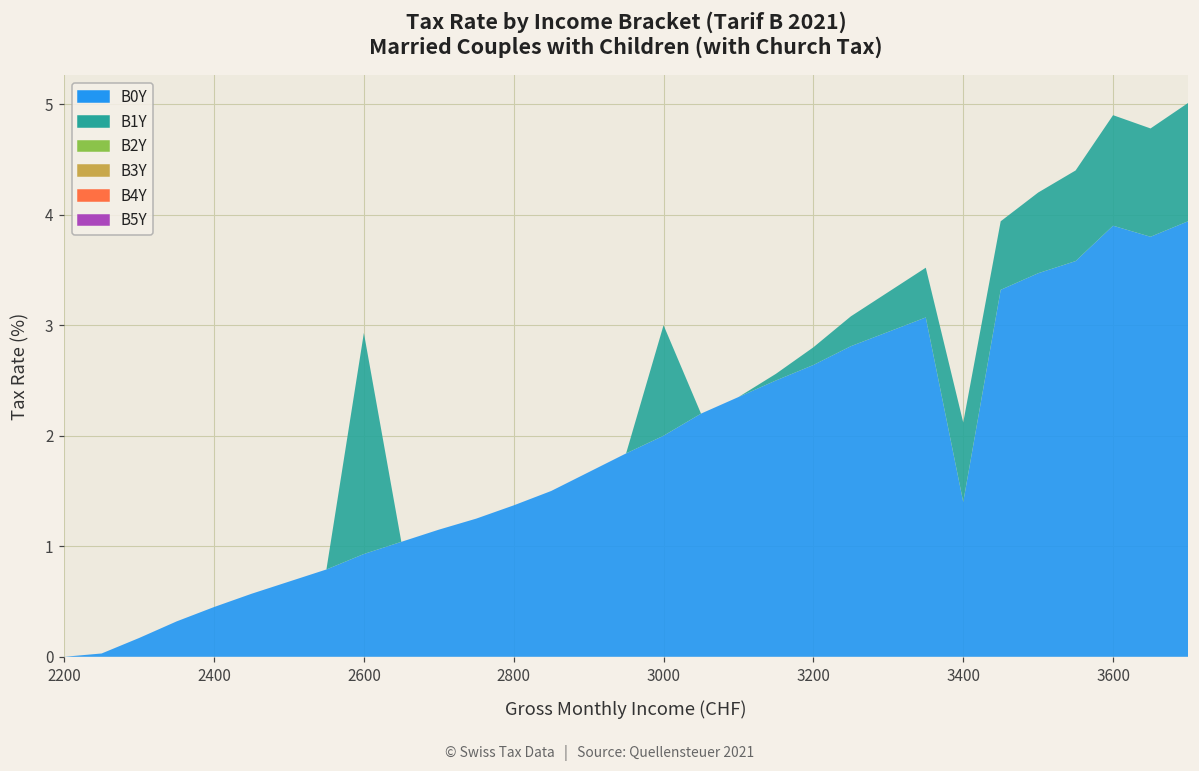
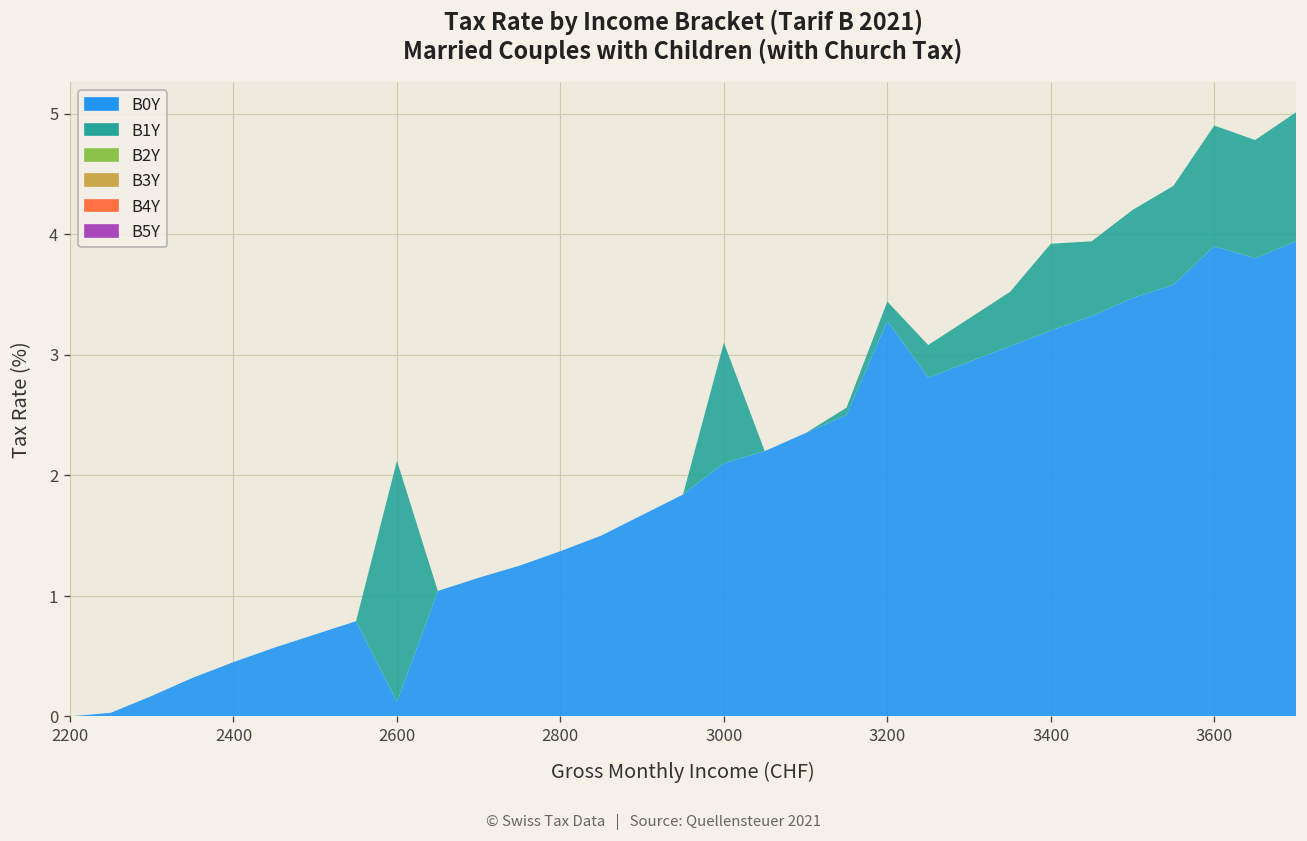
  {
    "B0Y": {
-     "2600": 0.93,
-     "3000": 2.0,
-     "3200": 2.64,
-     "3400": 1.4,
+     "2600": 0.12,
+     "3000": 2.1,
+     "3200": 3.28,
+     "3400": 3.2,
      "3600": 3.90
    }
  }
